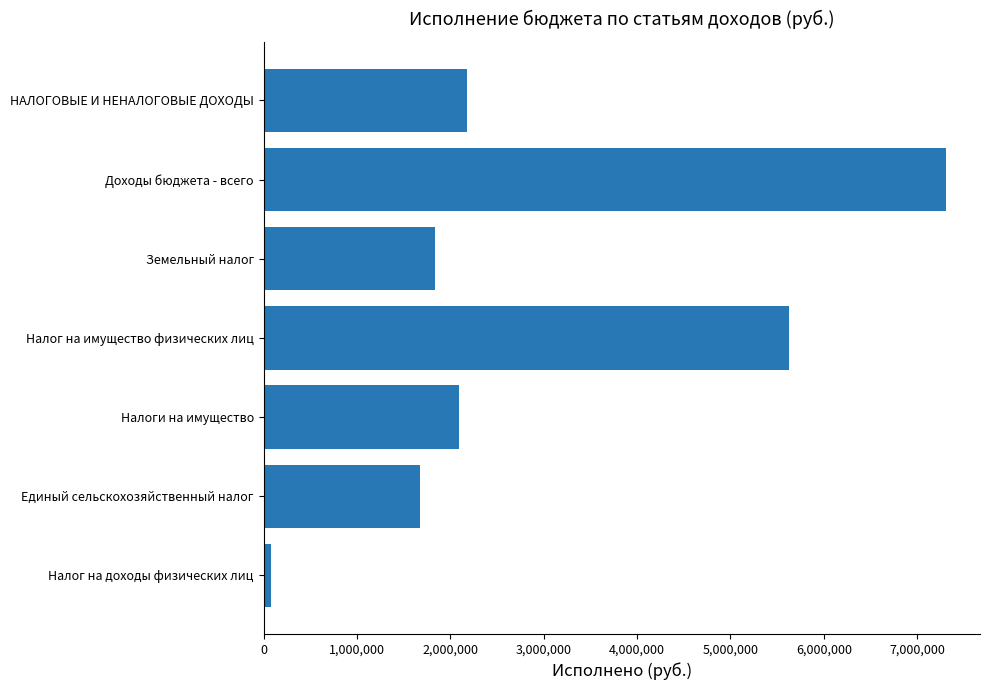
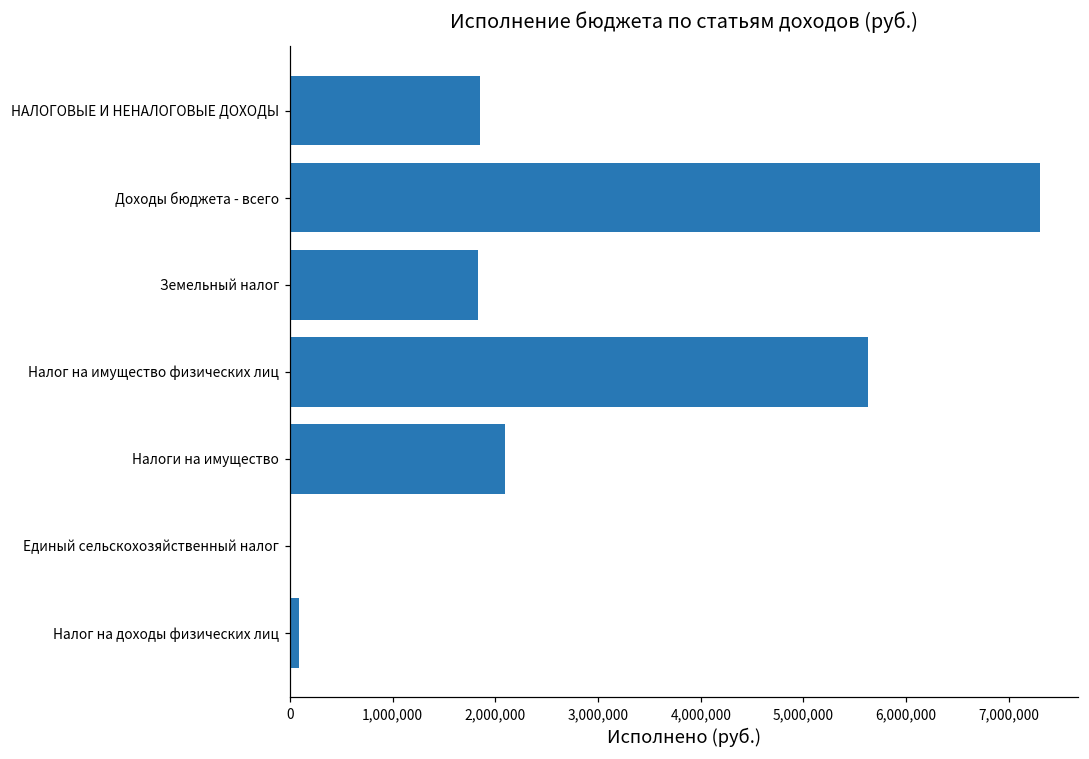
  {
-   "НАЛОГОВЫЕ И НЕНАЛОГОВЫЕ ДОХОДЫ": "2,200,000",
+   "НАЛОГОВЫЕ И НЕНАЛОГОВЫЕ ДОХОДЫ": "1,900,000",
    "Доходы бюджета - всего": "7,300,000",
    "Земельный налог": "1,800,000",
    "Налог на имущество физических лиц": "5,600,000",
    "Налоги на имущество": "2,100,000",
-   "Единый сельскохозяйственный налог": "1,700,000",
+   "Единый сельскохозяйственный налог": "0",
    "Налог на доходы физических лиц": "100,000"
  }
